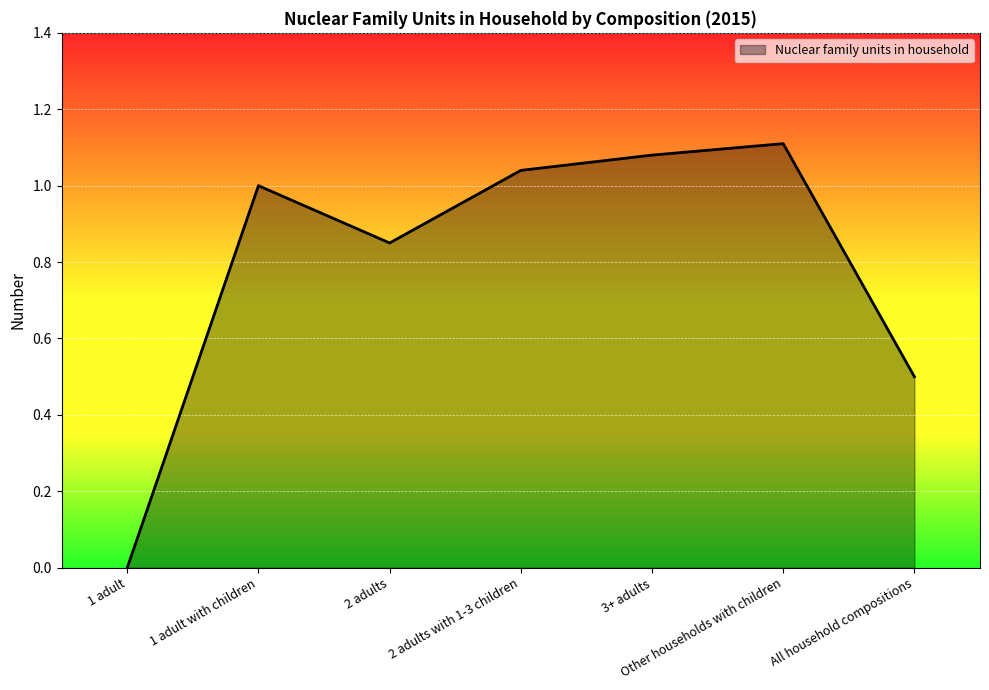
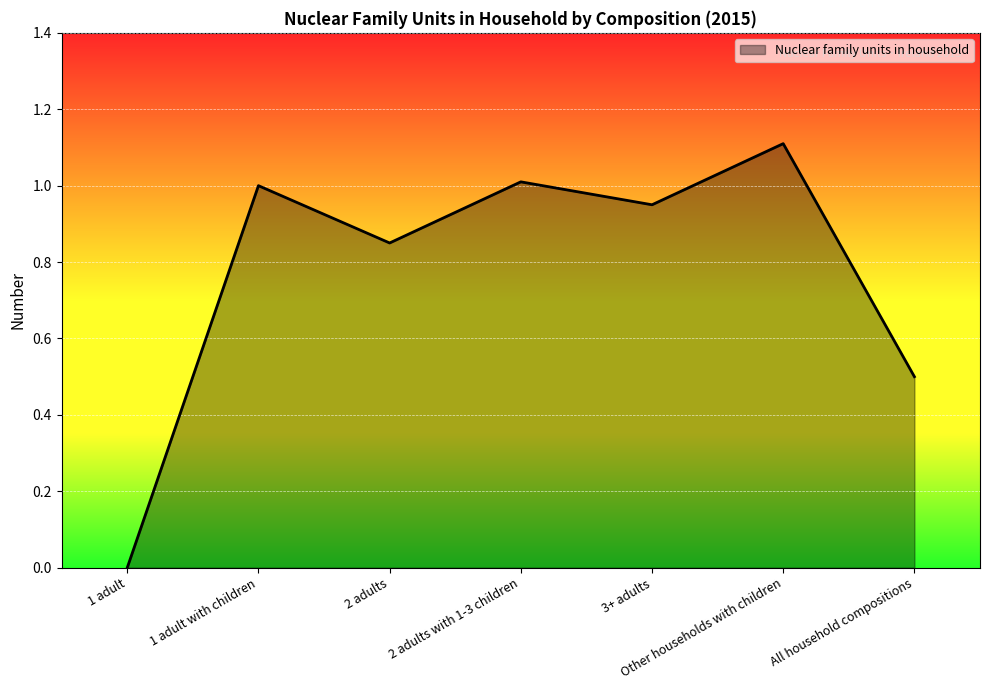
  {
    "1 adult": 0.00,
    "1 adult with children": 1.00,
    "2 adults": 0.85,
-   "2 adults with 1-3 children": 1.04,
-   "3+ adults": 1.08,
+   "2 adults with 1-3 children": 1.01,
+   "3+ adults": 0.95,
    "Other households with children": 1.11,
    "All household compositions": 0.50
  }
